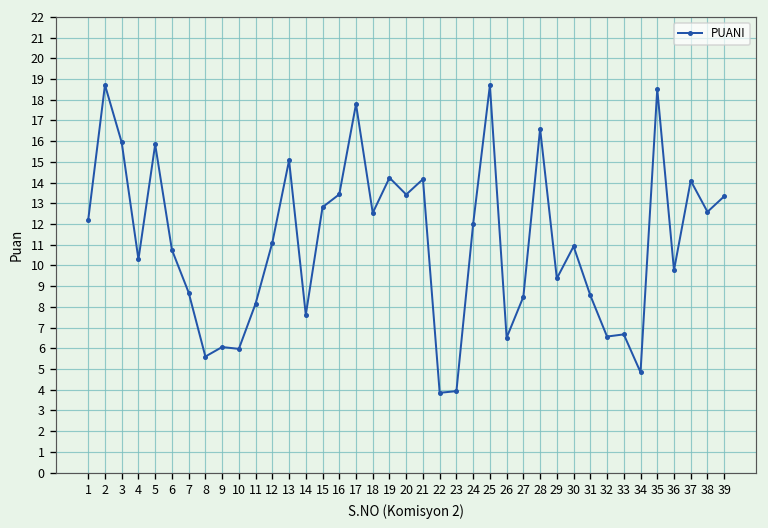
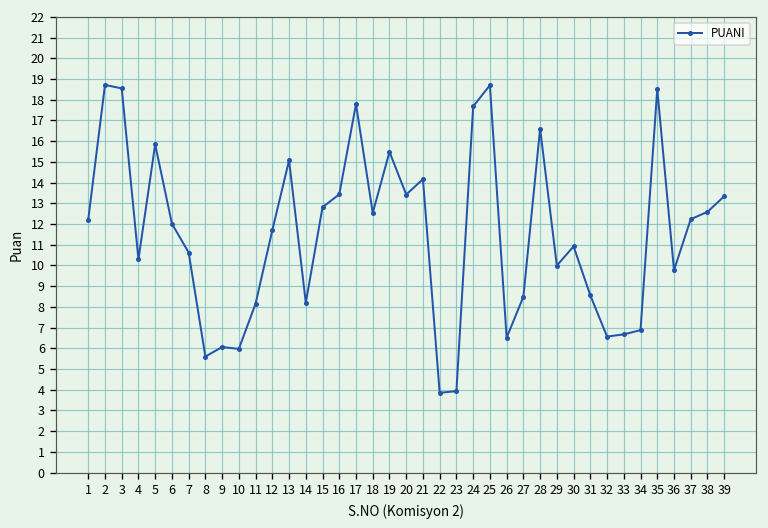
  {
    "1": 12.2,
    "2": 18.7,
-   "3": 15.9,
+   "3": 18.5,
    "4": 10.3,
    "5": 15.8,
-   "6": 10.8,
-   "7": 8.7,
+   "6": 12.0,
+   "7": 10.6,
    "8": 5.6,
    "9": 6.1,
    "10": 6.0,
    "11": 8.2,
-   "12": 11.1,
+   "12": 11.7,
    "13": 15.1,
-   "14": 7.6,
+   "14": 8.2,
    "15": 12.8,
    "16": 13.4,
    "17": 17.8,
    "18": 12.5,
-   "19": 14.2,
+   "19": 15.5,
    "20": 13.4,
    "21": 14.2,
    "22": 3.9,
    "23": 3.9,
-   "24": 12.0,
+   "24": 17.7,
    "25": 18.7,
    "26": 6.5,
    "27": 8.5,
    "28": 16.6,
-   "29": 9.4,
+   "29": 10.0,
    "30": 10.9,
    "31": 8.6,
    "32": 6.6,
    "33": 6.7,
-   "34": 4.8,
+   "34": 6.9,
    "35": 18.5,
    "36": 9.8,
-   "37": 14.1,
+   "37": 12.2,
    "38": 12.6,
    "39": 13.3
  }
